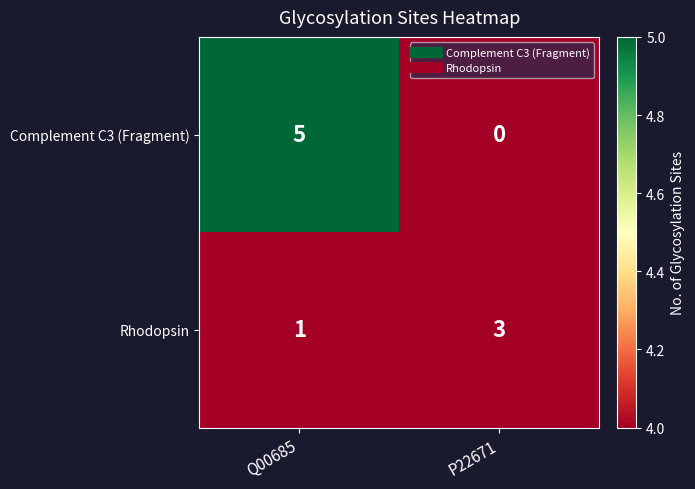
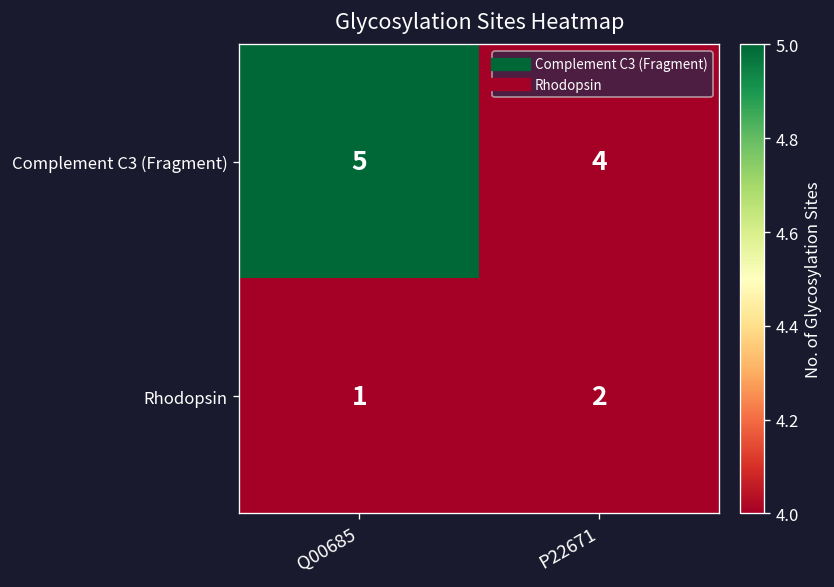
  {
    "Complement C3 (Fragment)": {
      "Q00685": 5,
-     "P22671": 0
+     "P22671": 4
    },
    "Rhodopsin": {
      "Q00685": 1,
-     "P22671": 3
+     "P22671": 2
    }
  }
